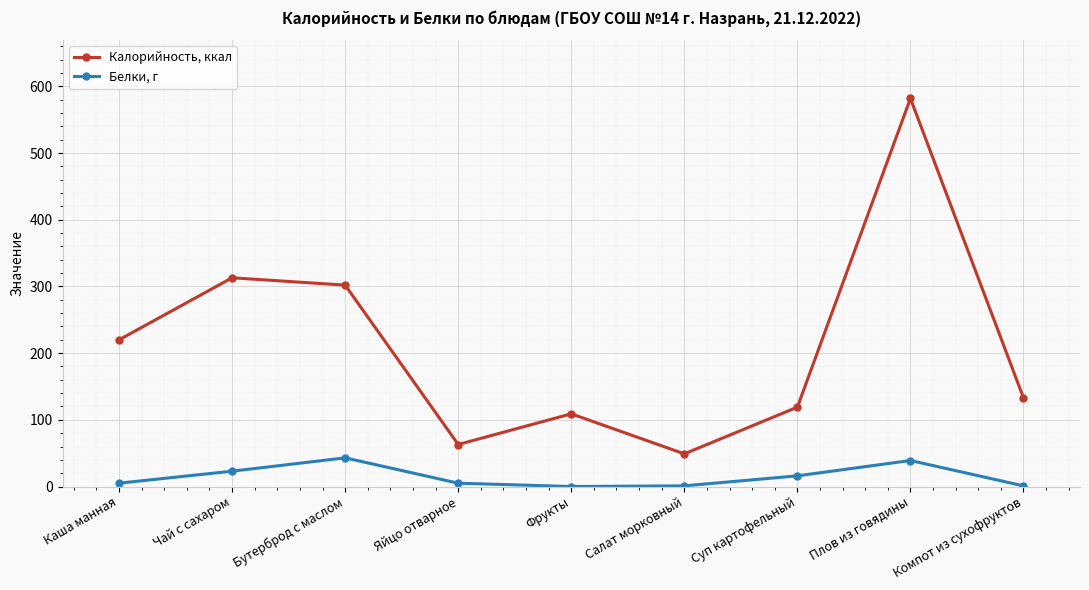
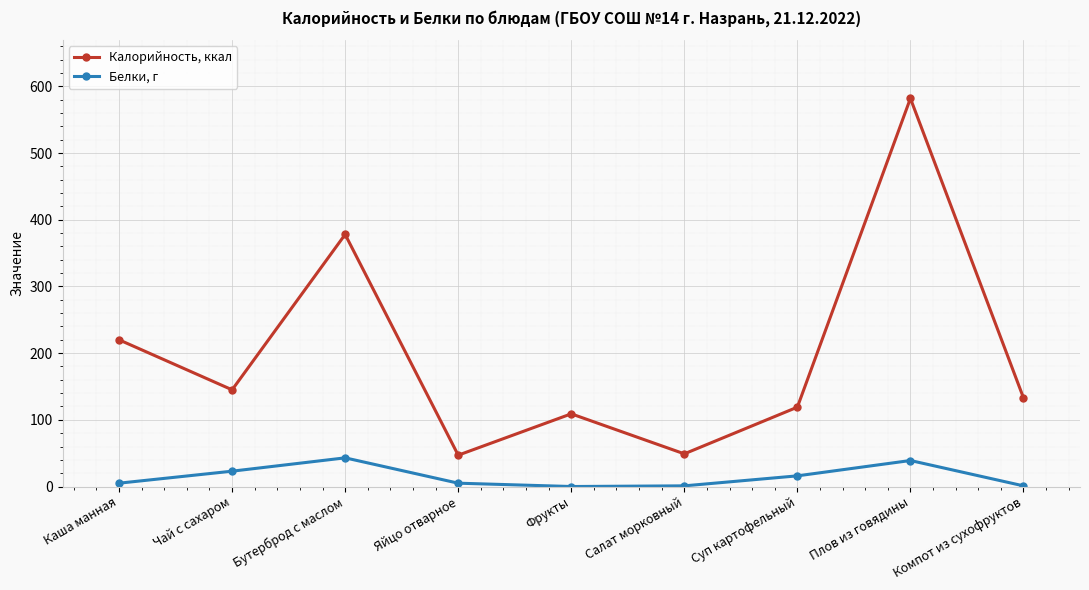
  {
    "Калорийность, ккал": {
      "Каша манная": 220,
-     "Чай с сахаром": 310,
-     "Бутерброд с маслом": 300,
-     "Яйцо отварное": 60,
+     "Чай с сахаром": 150,
+     "Бутерброд с маслом": 380,
+     "Яйцо отварное": 50,
      "Фрукты": 110,
      "Салат морковный": 50,
      "Суп картофельный": 120,
      "Плов из говядины": 580,
      "Компот из сухофруктов": 130
    },
    "Белки, г": {
      "Каша манная": 10,
      "Чай с сахаром": 20,
      "Бутерброд с маслом": 40,
      "Яйцо отварное": 10,
      "Фрукты": 0,
      "Салат морковный": 0,
      "Суп картофельный": 20,
      "Плов из говядины": 40,
      "Компот из сухофруктов": 0
    }
  }
